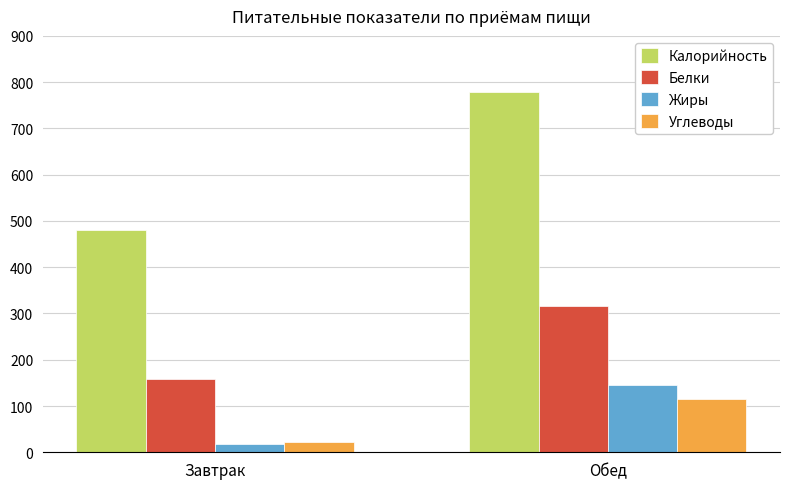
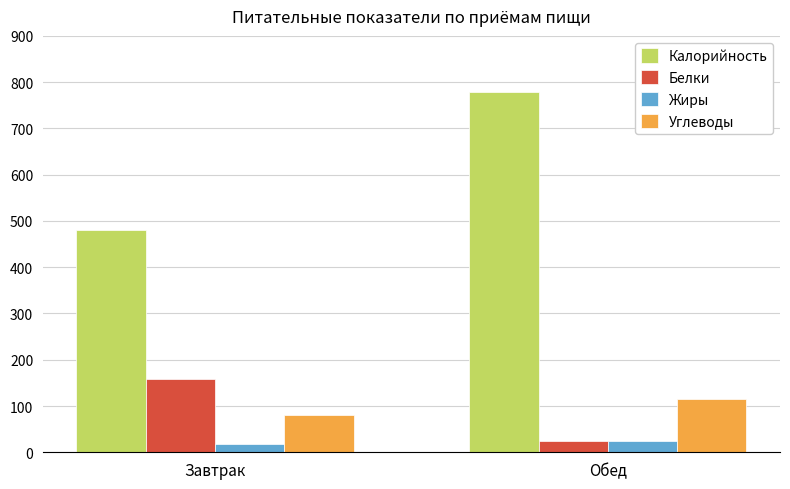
  {
    "Калорийность": {
      "Завтрак": 480,
      "Обед": 780
    },
    "Белки": {
      "Завтрак": 160,
-     "Обед": 320
+     "Обед": 20
    },
    "Жиры": {
      "Завтрак": 20,
-     "Обед": 150
+     "Обед": 20
    },
    "Углеводы": {
-     "Завтрак": 20,
+     "Завтрак": 80,
      "Обед": 110
    }
  }
